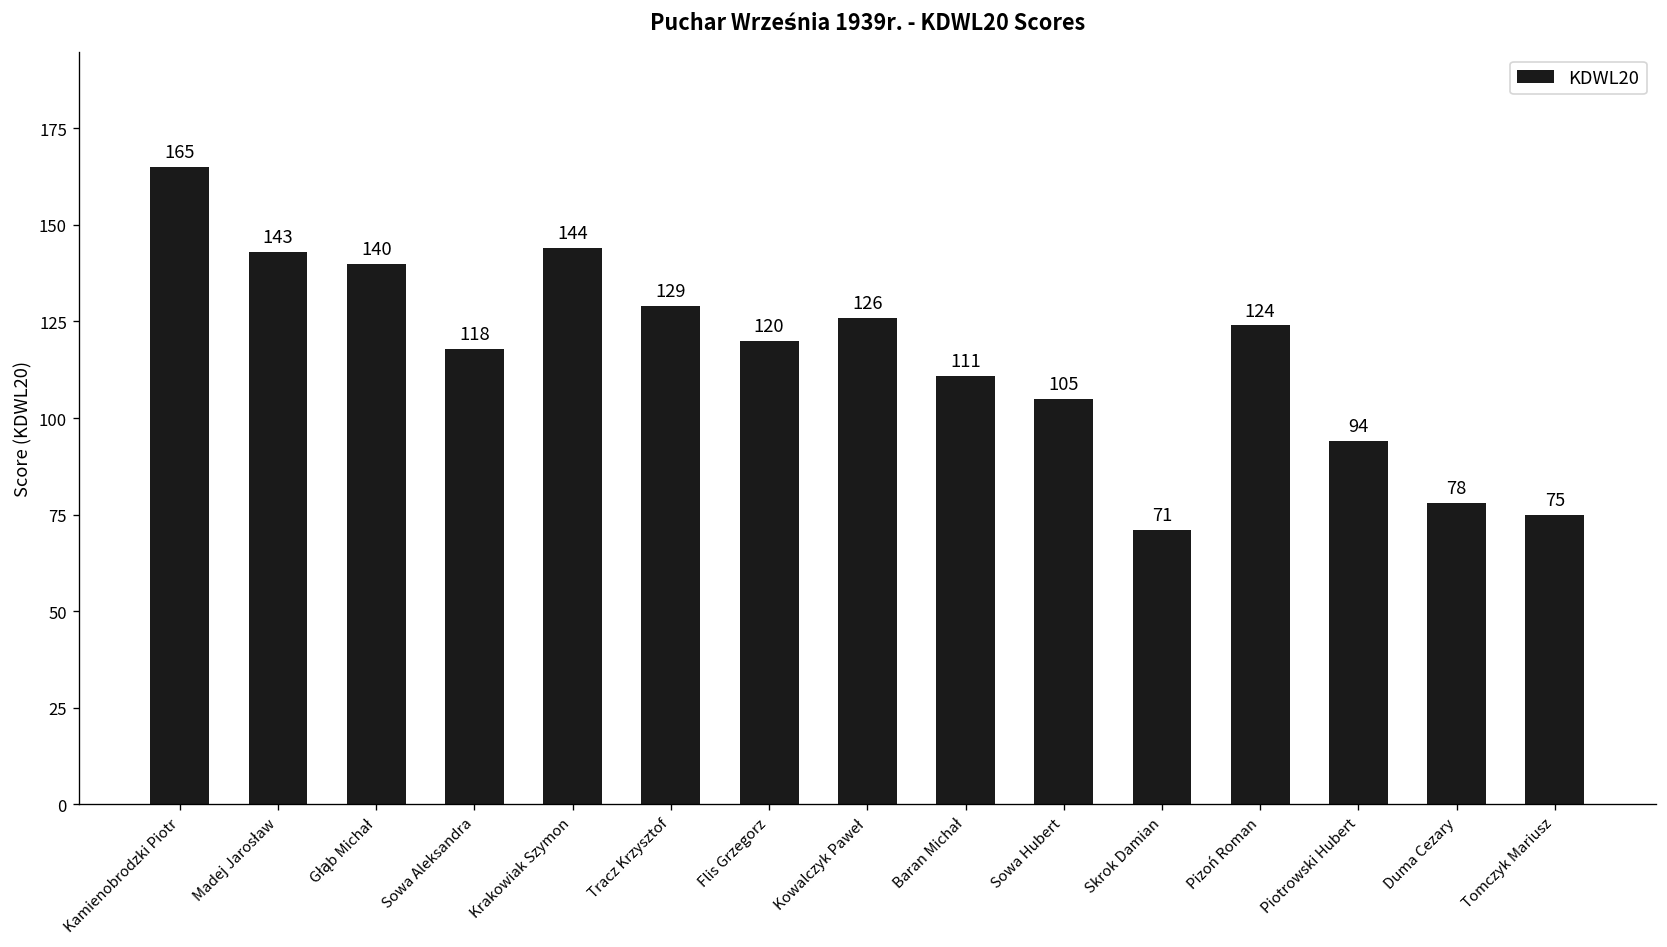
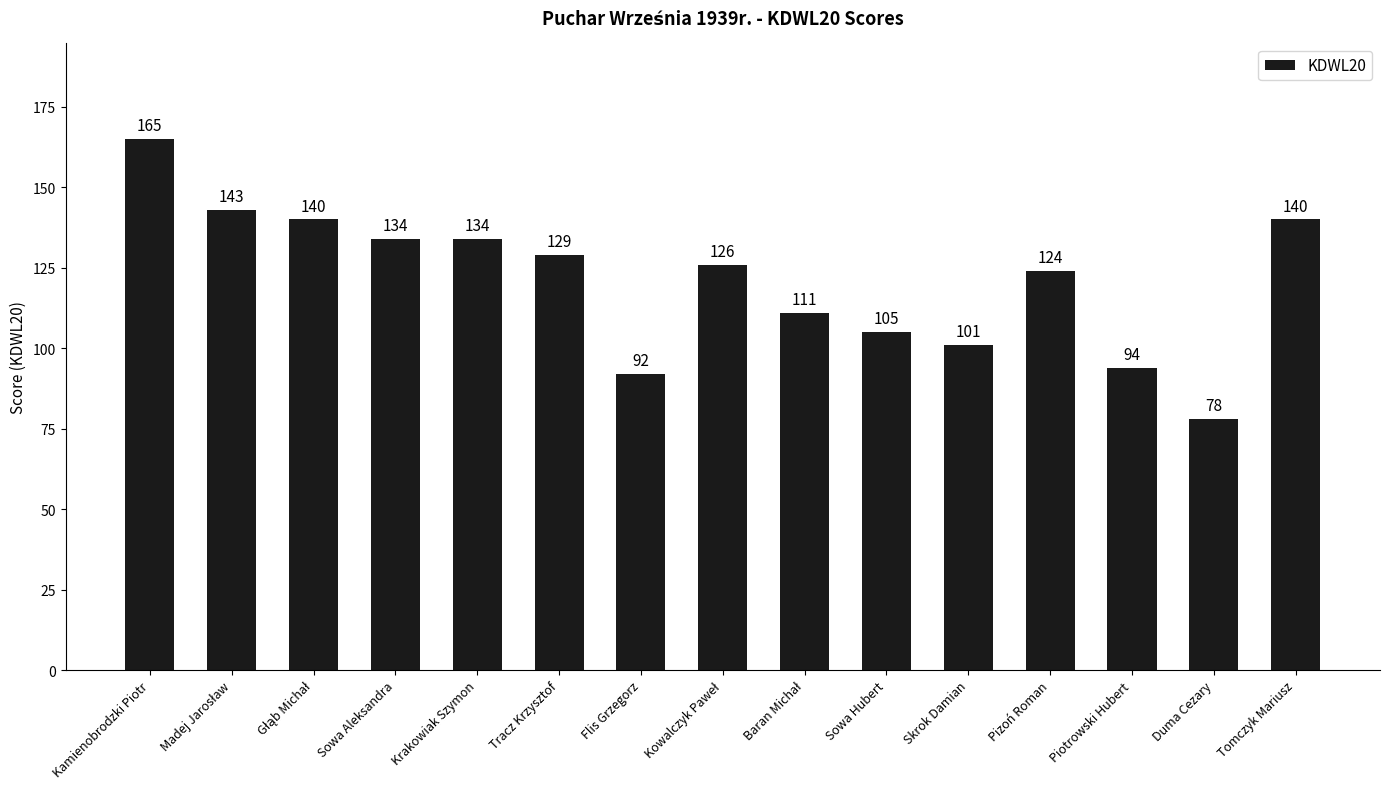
  {
    "Kamienobrodzki Piotr": 165,
    "Madej Jarosław": 143,
    "Głąb Michał": 140,
-   "Sowa Aleksandra": 118,
-   "Krakowiak Szymon": 144,
+   "Sowa Aleksandra": 134,
+   "Krakowiak Szymon": 134,
    "Tracz Krzysztof": 129,
-   "Flis Grzegorz": 120,
+   "Flis Grzegorz": 92,
    "Kowalczyk Paweł": 126,
    "Baran Michał": 111,
    "Sowa Hubert": 105,
-   "Skrok Damian": 71,
+   "Skrok Damian": 101,
    "Pizoń Roman": 124,
    "Piotrowski Hubert": 94,
    "Duma Cezary": 78,
-   "Tomczyk Mariusz": 75
+   "Tomczyk Mariusz": 140
  }
